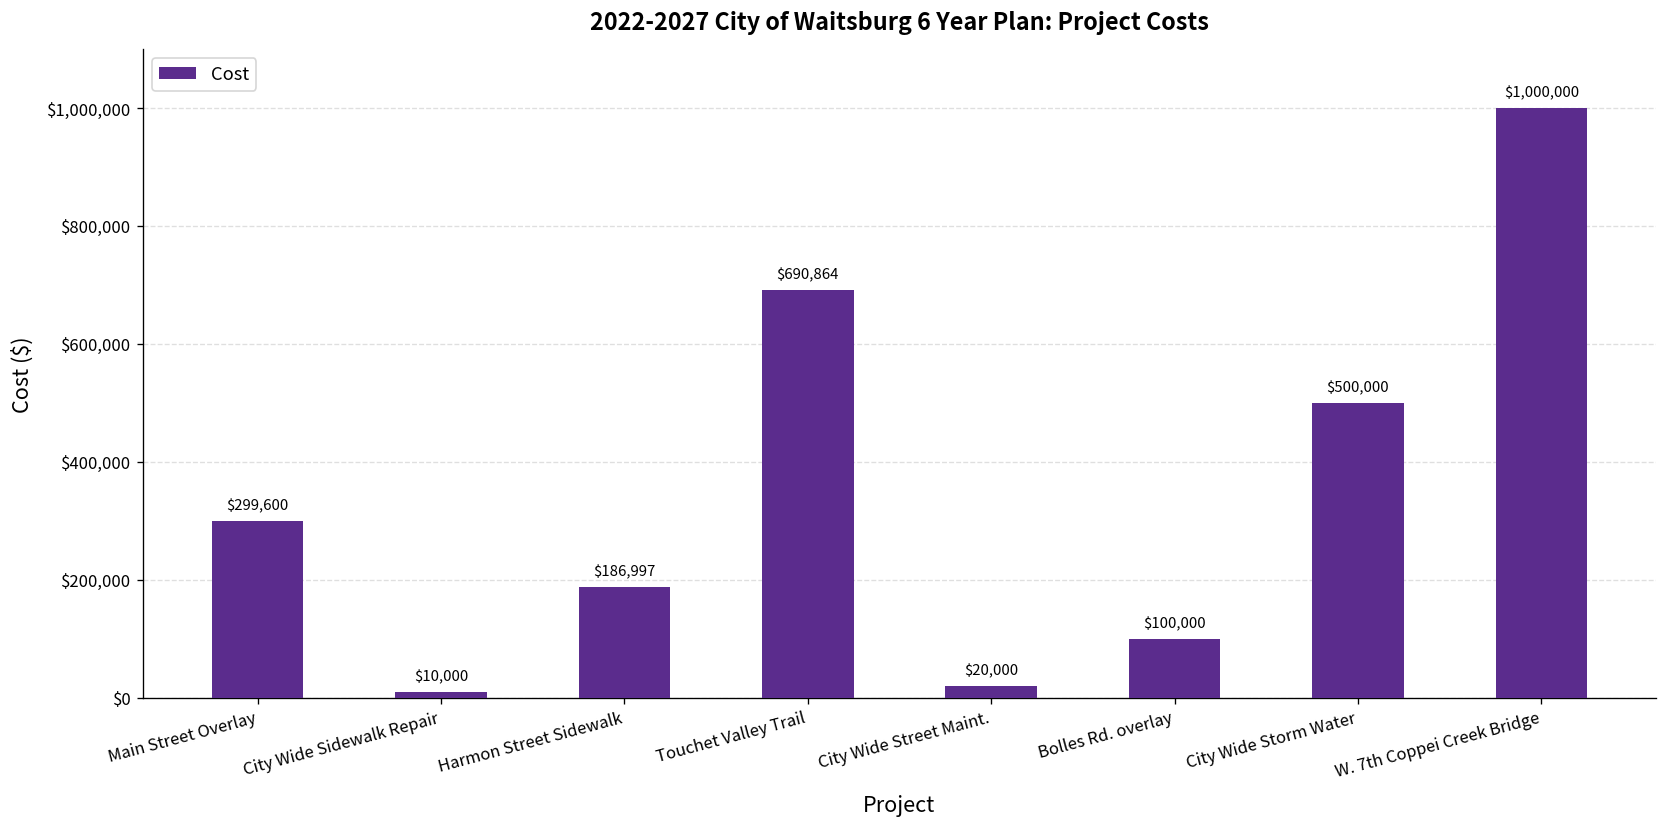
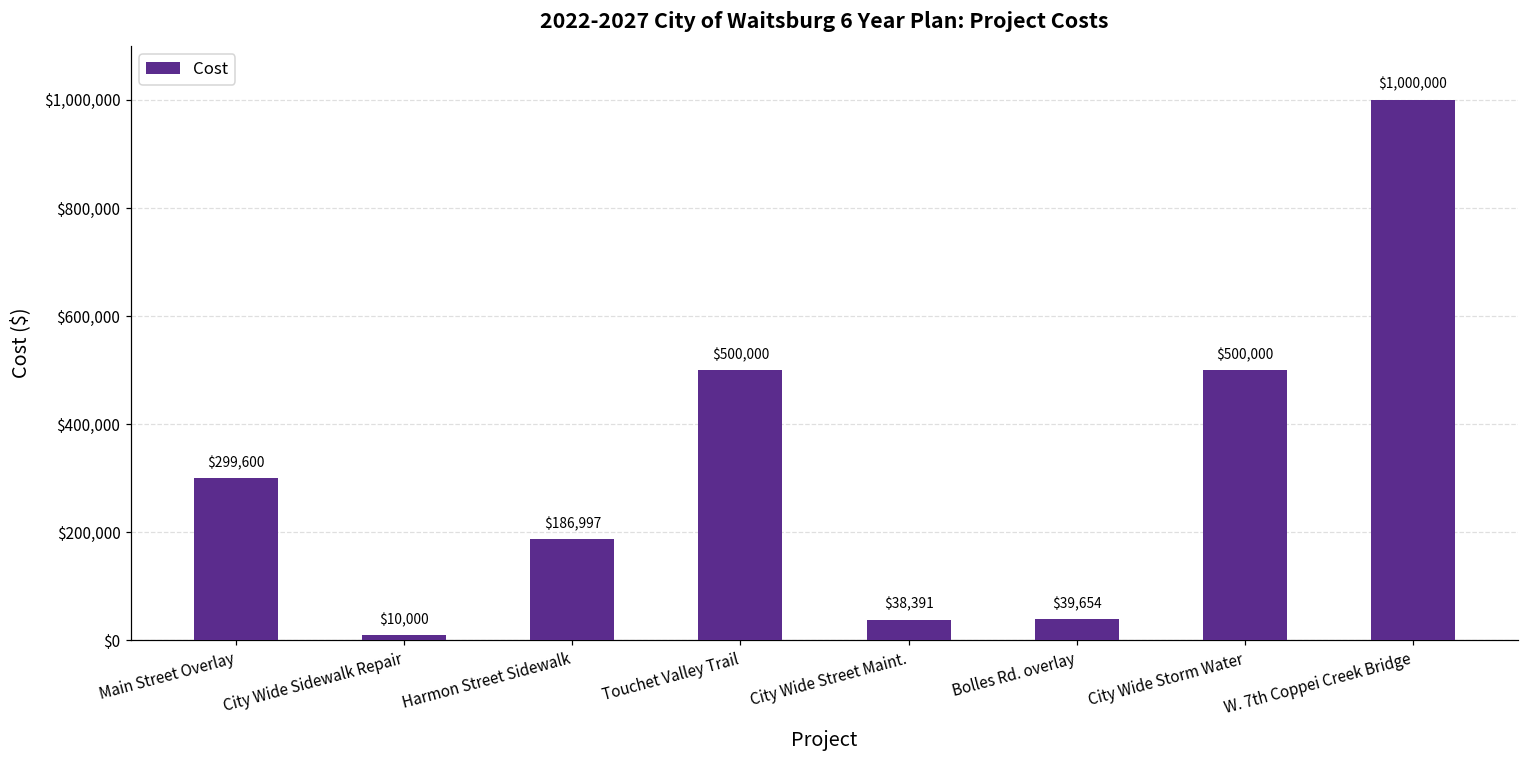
  {
    "Main Street Overlay": "$299,600",
    "City Wide Sidewalk Repair": "$10,000",
    "Harmon Street Sidewalk": "$186,997",
-   "Touchet Valley Trail": "$690,864",
-   "City Wide Street Maint.": "$20,000",
-   "Bolles Rd. overlay": "$100,000",
+   "Touchet Valley Trail": "$500,000",
+   "City Wide Street Maint.": "$38,391",
+   "Bolles Rd. overlay": "$39,654",
    "City Wide Storm Water": "$500,000",
    "W. 7th Coppei Creek Bridge": "$1,000,000"
  }
